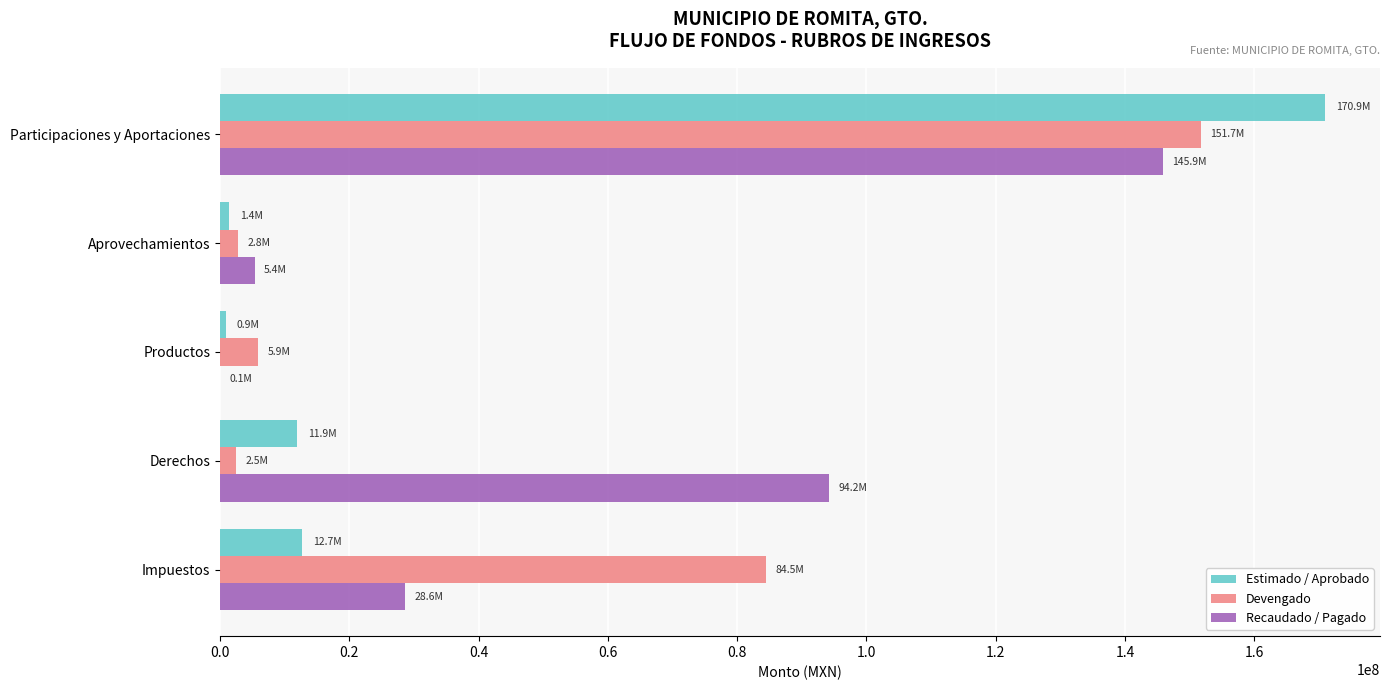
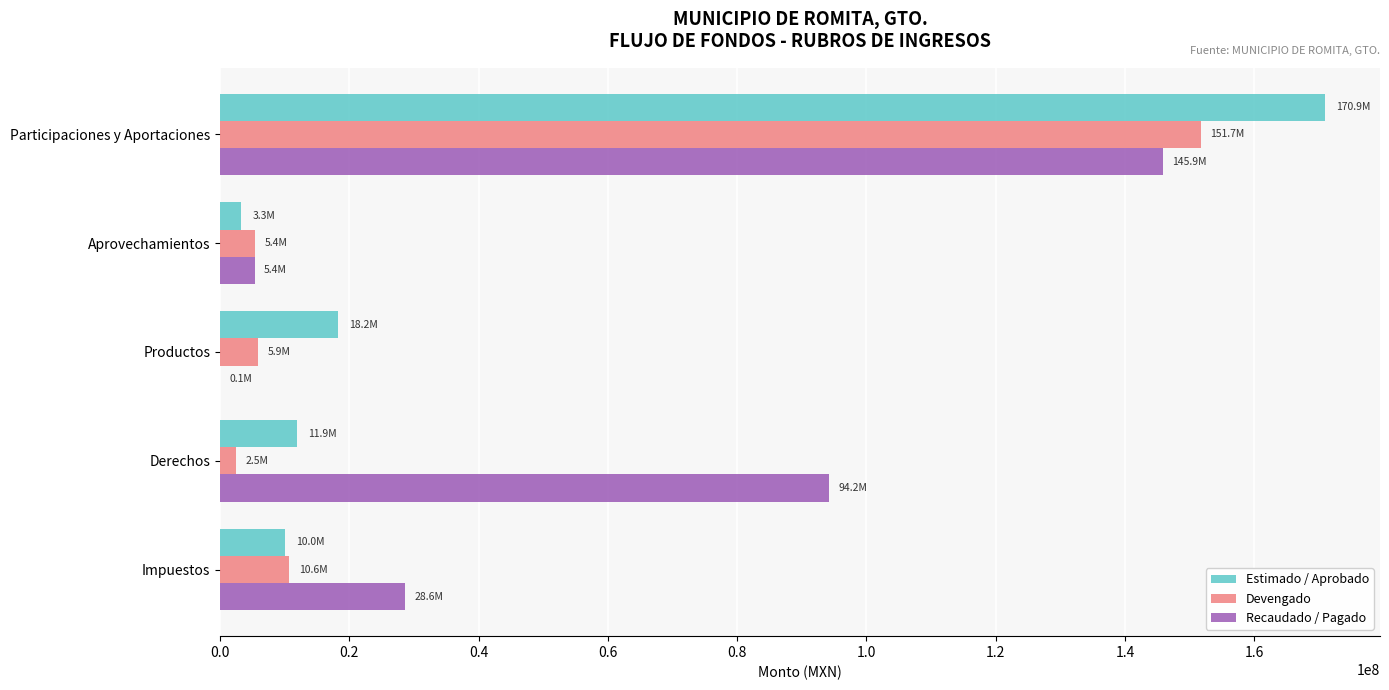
  {
    "Estimado / Aprobado": {
      "Participaciones y Aportaciones": "170.9M",
-     "Aprovechamientos": "1.4M",
-     "Productos": "0.9M",
+     "Aprovechamientos": "3.3M",
+     "Productos": "18.2M",
      "Derechos": "11.9M",
-     "Impuestos": "12.7M"
+     "Impuestos": "10.0M"
    },
    "Devengado": {
      "Participaciones y Aportaciones": "151.7M",
-     "Aprovechamientos": "2.8M",
+     "Aprovechamientos": "5.4M",
      "Productos": "5.9M",
      "Derechos": "2.5M",
-     "Impuestos": "84.5M"
+     "Impuestos": "10.6M"
    },
    "Recaudado / Pagado": {
      "Participaciones y Aportaciones": "145.9M",
      "Aprovechamientos": "5.4M",
      "Productos": "0.1M",
      "Derechos": "94.2M",
      "Impuestos": "28.6M"
    }
  }
